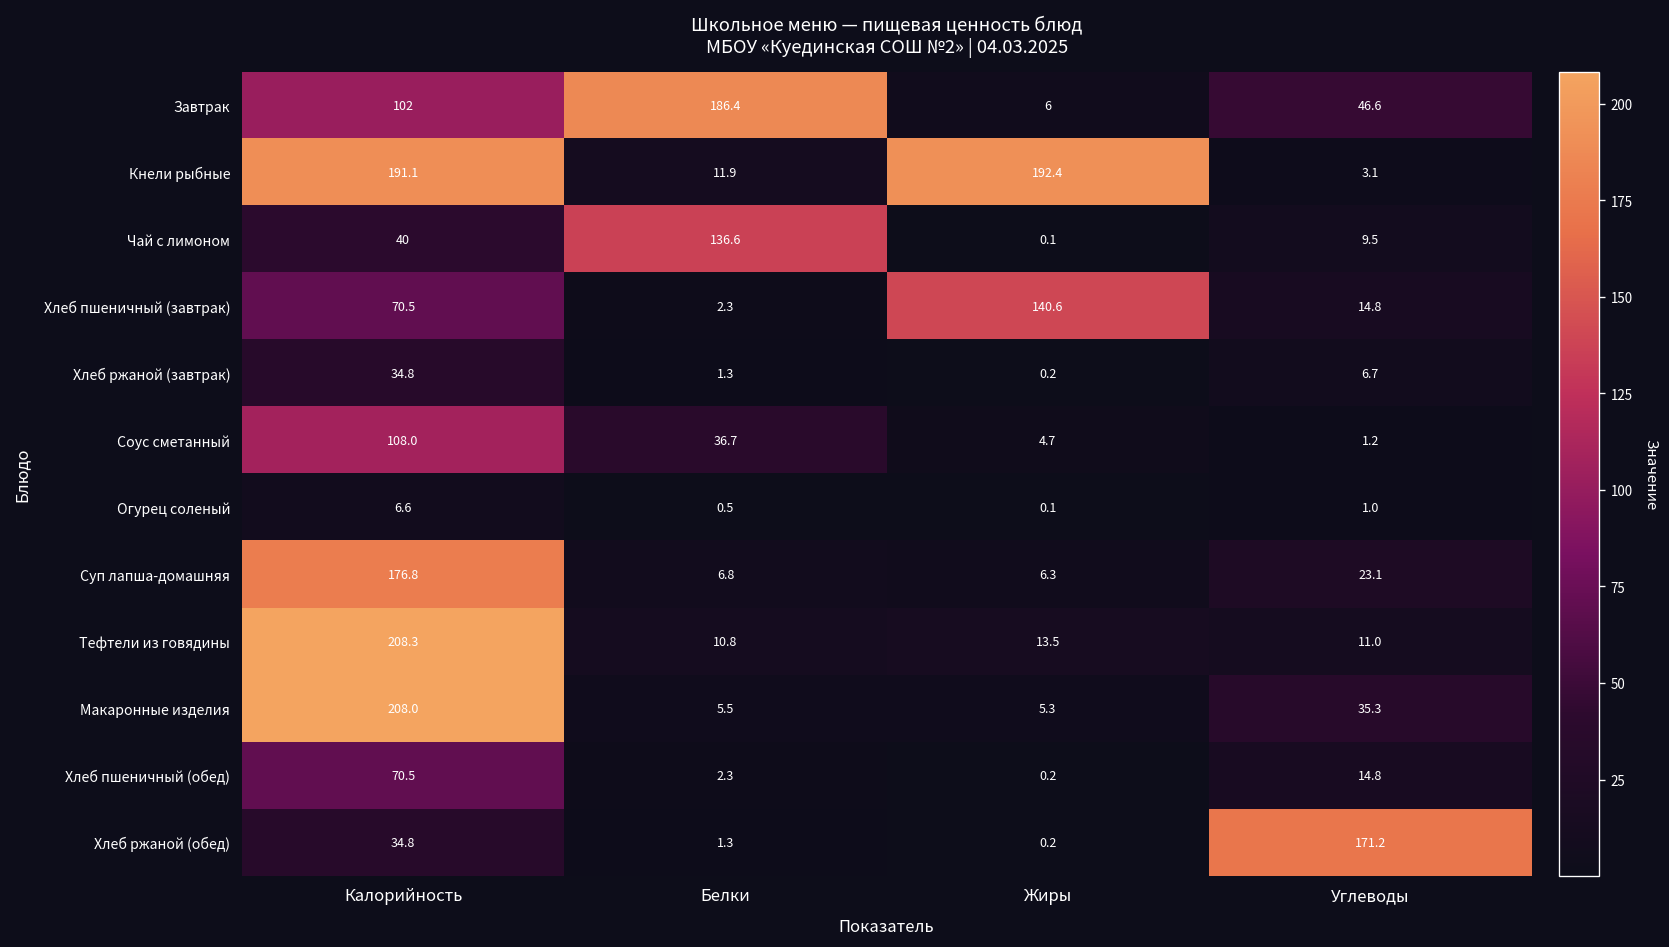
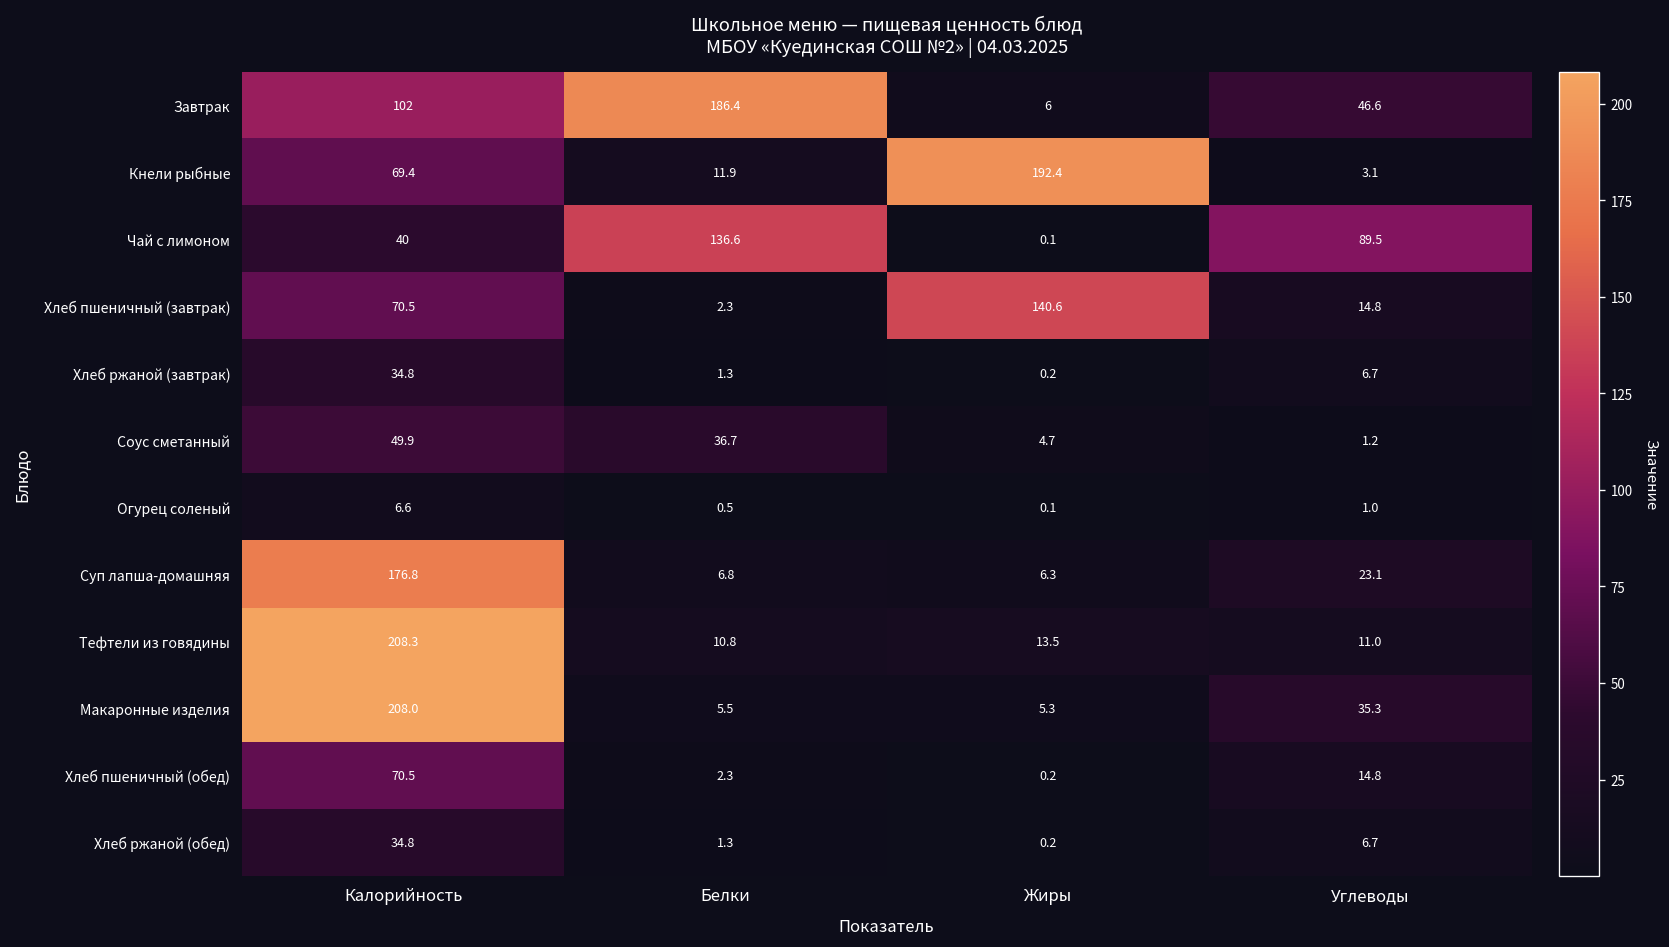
  {
    "Завтрак": {
      "Калорийность": 102,
      "Белки": 186.4,
      "Жиры": 6,
      "Углеводы": 46.6
    },
    "Кнели рыбные": {
-     "Калорийность": 191.1,
+     "Калорийность": 69.4,
      "Белки": 11.9,
      "Жиры": 192.4,
      "Углеводы": 3.1
    },
    "Чай с лимоном": {
      "Калорийность": 40,
      "Белки": 136.6,
      "Жиры": 0.1,
-     "Углеводы": 9.5
+     "Углеводы": 89.5
    },
    "Хлеб пшеничный (завтрак)": {
      "Калорийность": 70.5,
      "Белки": 2.3,
      "Жиры": 140.6,
      "Углеводы": 14.8
    },
    "Хлеб ржаной (завтрак)": {
      "Калорийность": 34.8,
      "Белки": 1.3,
      "Жиры": 0.2,
      "Углеводы": 6.7
    },
    "Соус сметанный": {
-     "Калорийность": 108.0,
+     "Калорийность": 49.9,
      "Белки": 36.7,
      "Жиры": 4.7,
      "Углеводы": 1.2
    },
    "Огурец соленый": {
      "Калорийность": 6.6,
      "Белки": 0.5,
      "Жиры": 0.1,
      "Углеводы": 1.0
    },
    "Суп лапша-домашняя": {
      "Калорийность": 176.8,
      "Белки": 6.8,
      "Жиры": 6.3,
      "Углеводы": 23.1
    },
    "Тефтели из говядины": {
      "Калорийность": 208.3,
      "Белки": 10.8,
      "Жиры": 13.5,
      "Углеводы": 11.0
    },
    "Макаронные изделия": {
      "Калорийность": 208.0,
      "Белки": 5.5,
      "Жиры": 5.3,
      "Углеводы": 35.3
    },
    "Хлеб пшеничный (обед)": {
      "Калорийность": 70.5,
      "Белки": 2.3,
      "Жиры": 0.2,
      "Углеводы": 14.8
    },
    "Хлеб ржаной (обед)": {
      "Калорийность": 34.8,
      "Белки": 1.3,
      "Жиры": 0.2,
-     "Углеводы": 171.2
+     "Углеводы": 6.7
    }
  }
